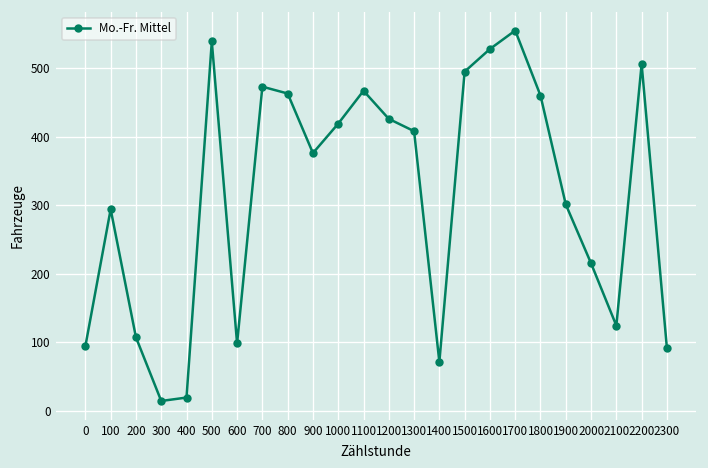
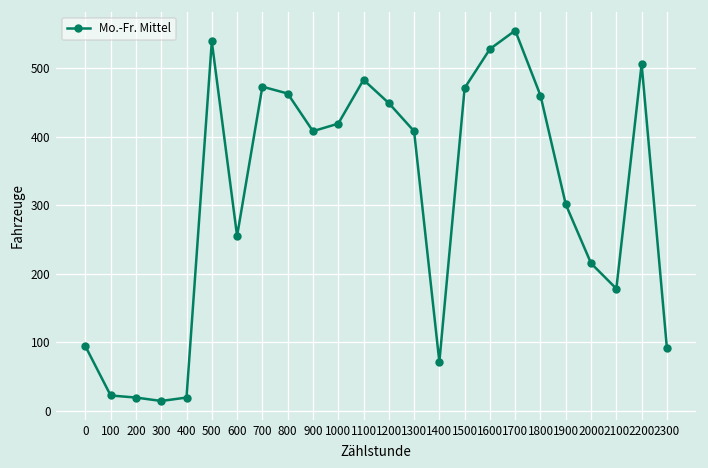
  {
    "0": 90,
-   "100": 290,
-   "200": 110,
+   "100": 20,
+   "200": 20,
    "300": 10,
    "400": 20,
    "500": 540,
-   "600": 100,
+   "600": 260,
    "700": 470,
    "800": 460,
-   "900": 380,
+   "900": 410,
    "1000": 420,
-   "1100": 470,
-   "1200": 430,
+   "1100": 480,
+   "1200": 450,
    "1300": 410,
    "1400": 70,
-   "1500": 500,
+   "1500": 470,
    "1600": 530,
    "1700": 560,
    "1800": 460,
    "1900": 300,
    "2000": 220,
-   "2100": 120,
+   "2100": 180,
    "2200": 510,
    "2300": 90
  }
